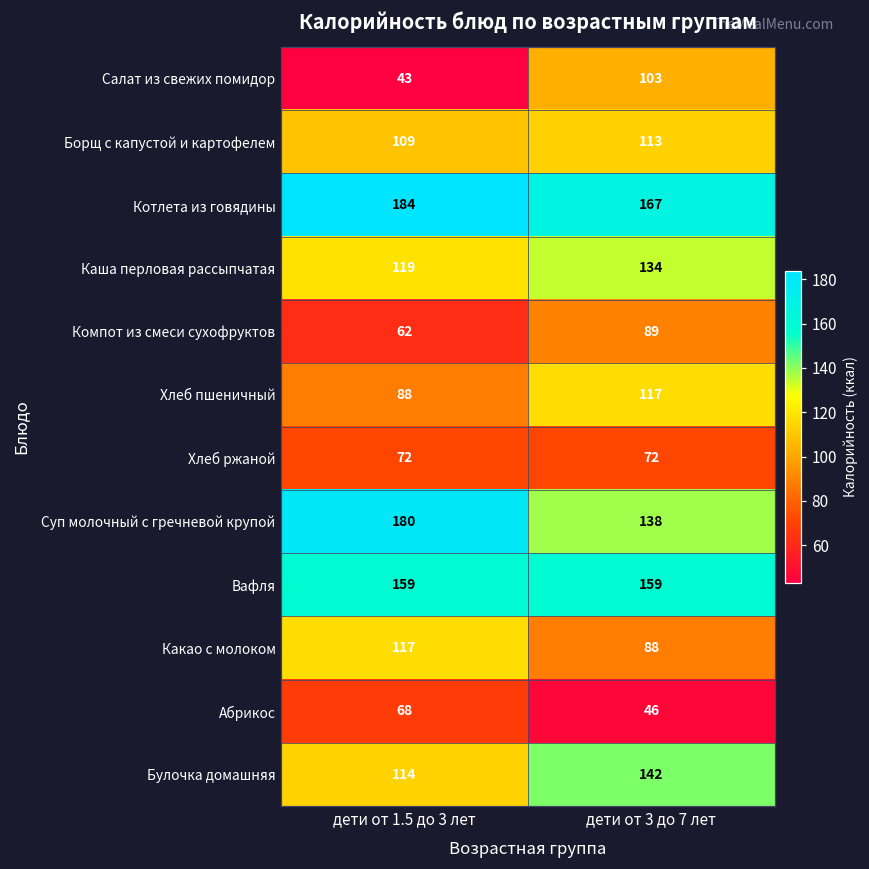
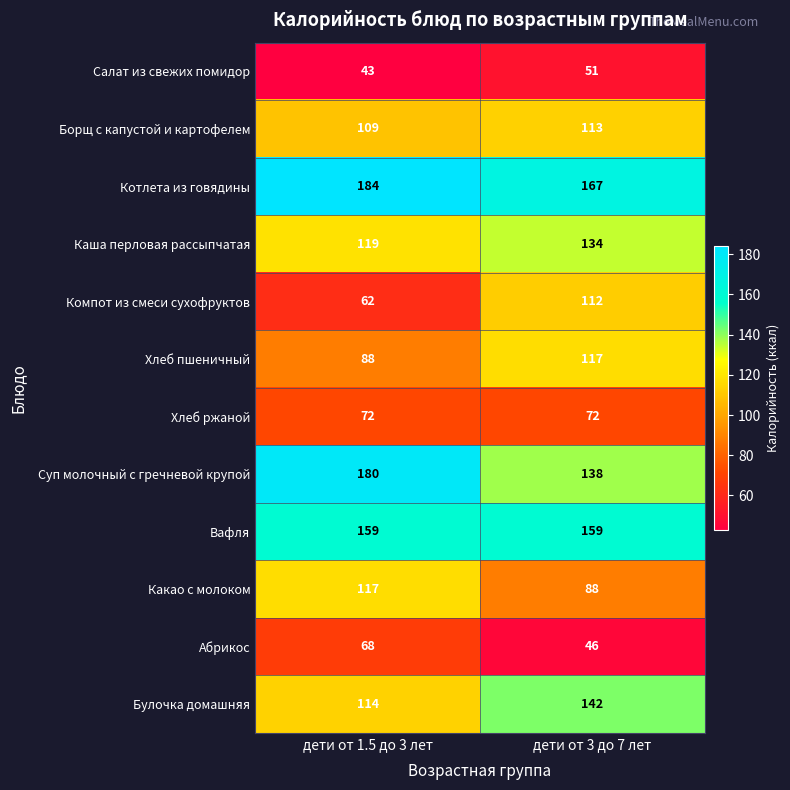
  {
    "Салат из свежих помидор": {
      "дети от 1.5 до 3 лет": 43,
-     "дети от 3 до 7 лет": 103
+     "дети от 3 до 7 лет": 51
    },
    "Борщ с капустой и картофелем": {
      "дети от 1.5 до 3 лет": 109,
      "дети от 3 до 7 лет": 113
    },
    "Котлета из говядины": {
      "дети от 1.5 до 3 лет": 184,
      "дети от 3 до 7 лет": 167
    },
    "Каша перловая рассыпчатая": {
      "дети от 1.5 до 3 лет": 119,
      "дети от 3 до 7 лет": 134
    },
    "Компот из смеси сухофруктов": {
      "дети от 1.5 до 3 лет": 62,
-     "дети от 3 до 7 лет": 89
+     "дети от 3 до 7 лет": 112
    },
    "Хлеб пшеничный": {
      "дети от 1.5 до 3 лет": 88,
      "дети от 3 до 7 лет": 117
    },
    "Хлеб ржаной": {
      "дети от 1.5 до 3 лет": 72,
      "дети от 3 до 7 лет": 72
    },
    "Суп молочный с гречневой крупой": {
      "дети от 1.5 до 3 лет": 180,
      "дети от 3 до 7 лет": 138
    },
    "Вафля": {
      "дети от 1.5 до 3 лет": 159,
      "дети от 3 до 7 лет": 159
    },
    "Какао с молоком": {
      "дети от 1.5 до 3 лет": 117,
      "дети от 3 до 7 лет": 88
    },
    "Абрикос": {
      "дети от 1.5 до 3 лет": 68,
      "дети от 3 до 7 лет": 46
    },
    "Булочка домашняя": {
      "дети от 1.5 до 3 лет": 114,
      "дети от 3 до 7 лет": 142
    }
  }
